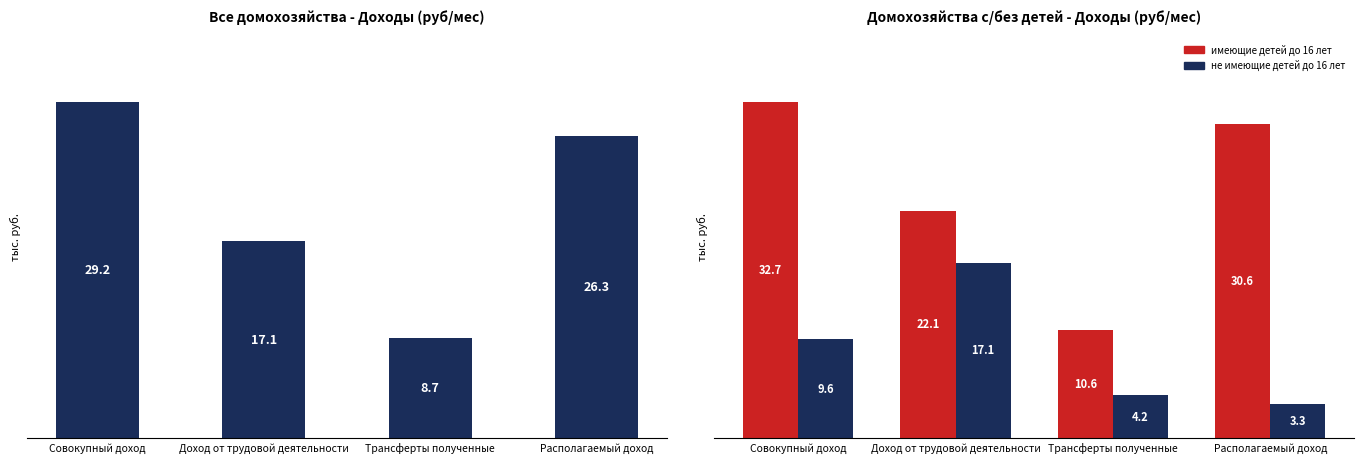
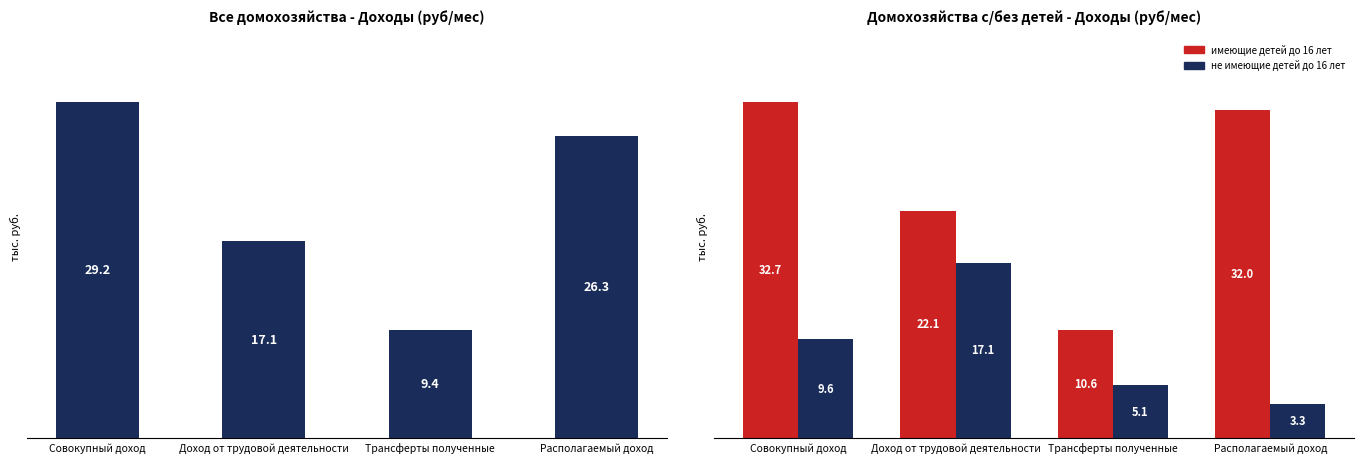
  {
    "Все домохозяйства - Доходы (руб/мес)": {
-     "Трансферты полученные": 8.7
+     "Трансферты полученные": 9.4
    },
    "Домохозяйства с/без детей - Доходы (руб/мес)": {
      "имеющие детей до 16 лет": {
-       "Располагаемый доход": 30.6
+       "Располагаемый доход": 32.0
      },
      "не имеющие детей до 16 лет": {
-       "Трансферты полученные": 4.2
+       "Трансферты полученные": 5.1
      }
    }
  }
